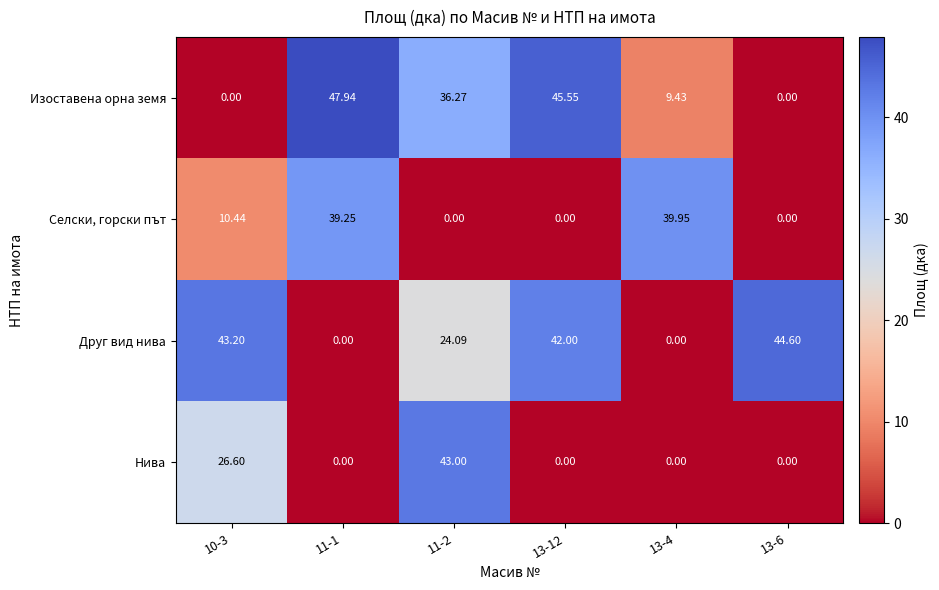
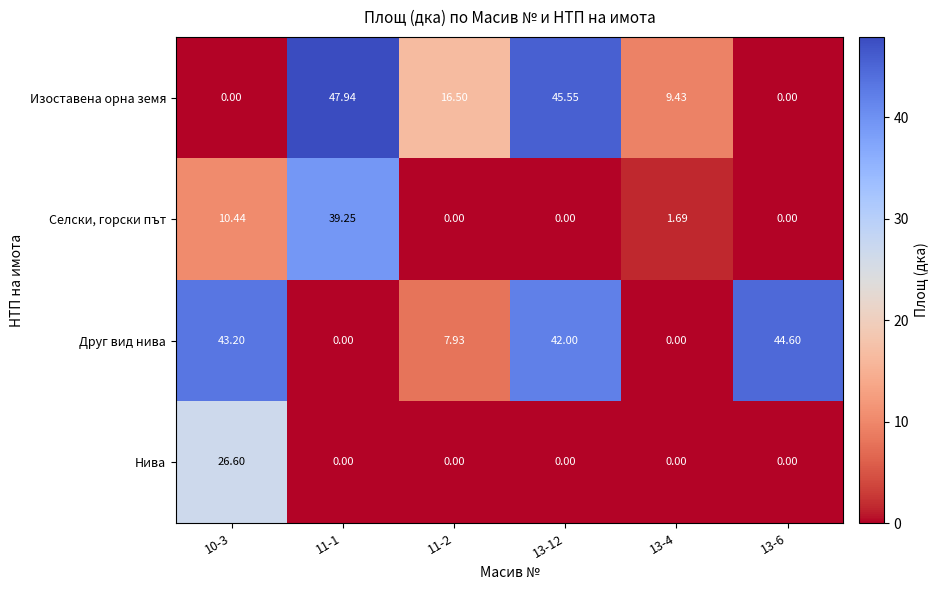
  {
    "Изоставена орна земя": {
      "10-3": 0.00,
      "11-1": 47.94,
-     "11-2": 36.27,
+     "11-2": 16.50,
      "13-12": 45.55,
      "13-4": 9.43,
      "13-6": 0.00
    },
    "Селски, горски път": {
      "10-3": 10.44,
      "11-1": 39.25,
      "11-2": 0.00,
      "13-12": 0.00,
-     "13-4": 39.95,
+     "13-4": 1.69,
      "13-6": 0.00
    },
    "Друг вид нива": {
      "10-3": 43.20,
      "11-1": 0.00,
-     "11-2": 24.09,
+     "11-2": 7.93,
      "13-12": 42.00,
      "13-4": 0.00,
      "13-6": 44.60
    },
    "Нива": {
      "10-3": 26.60,
      "11-1": 0.00,
-     "11-2": 43.00,
+     "11-2": 0.00,
      "13-12": 0.00,
      "13-4": 0.00,
      "13-6": 0.00
    }
  }
